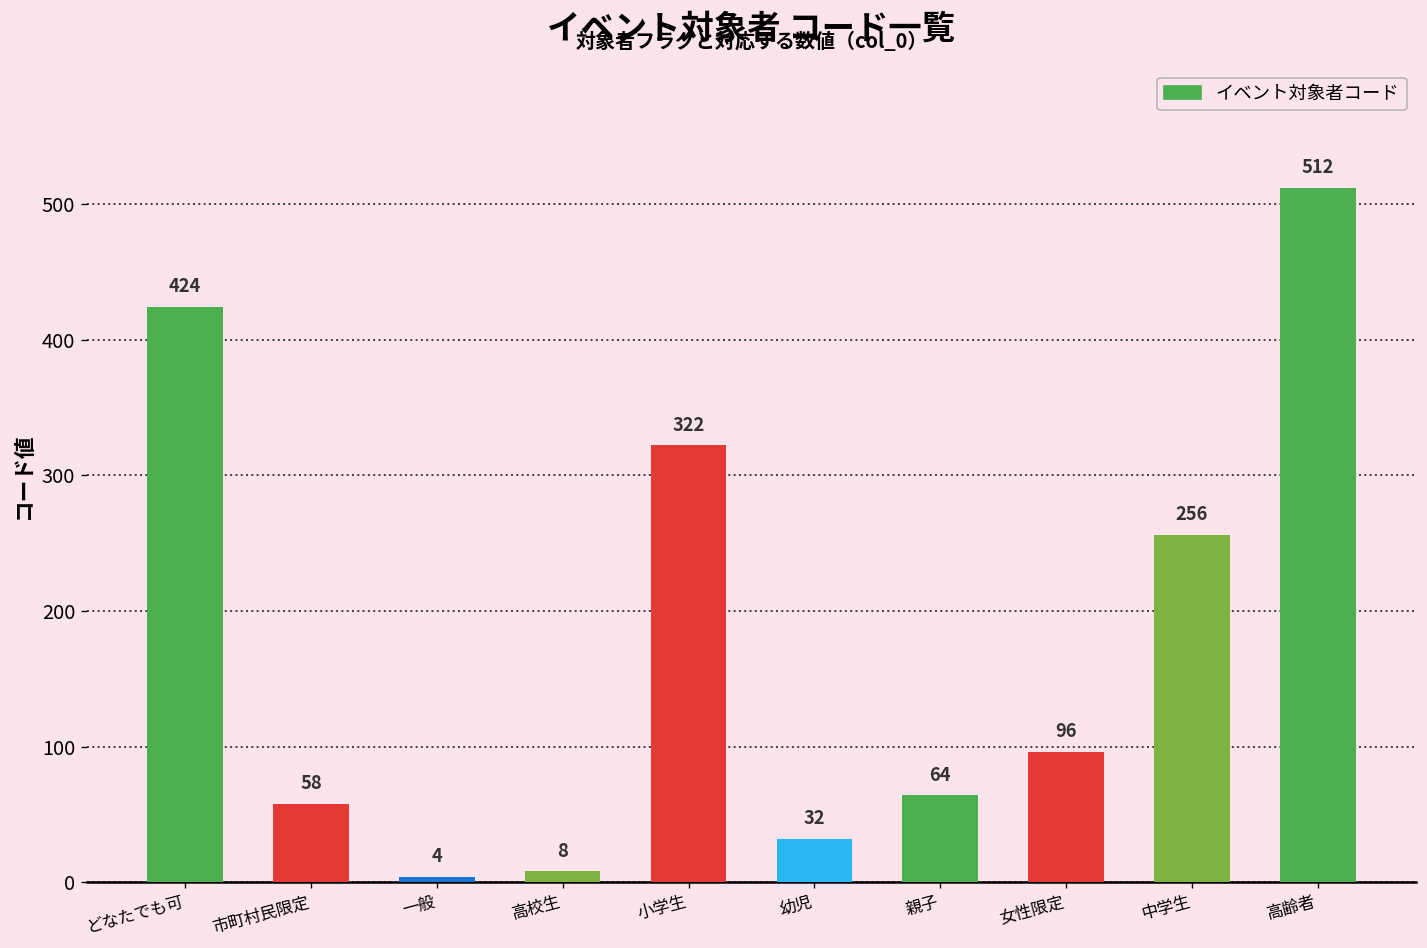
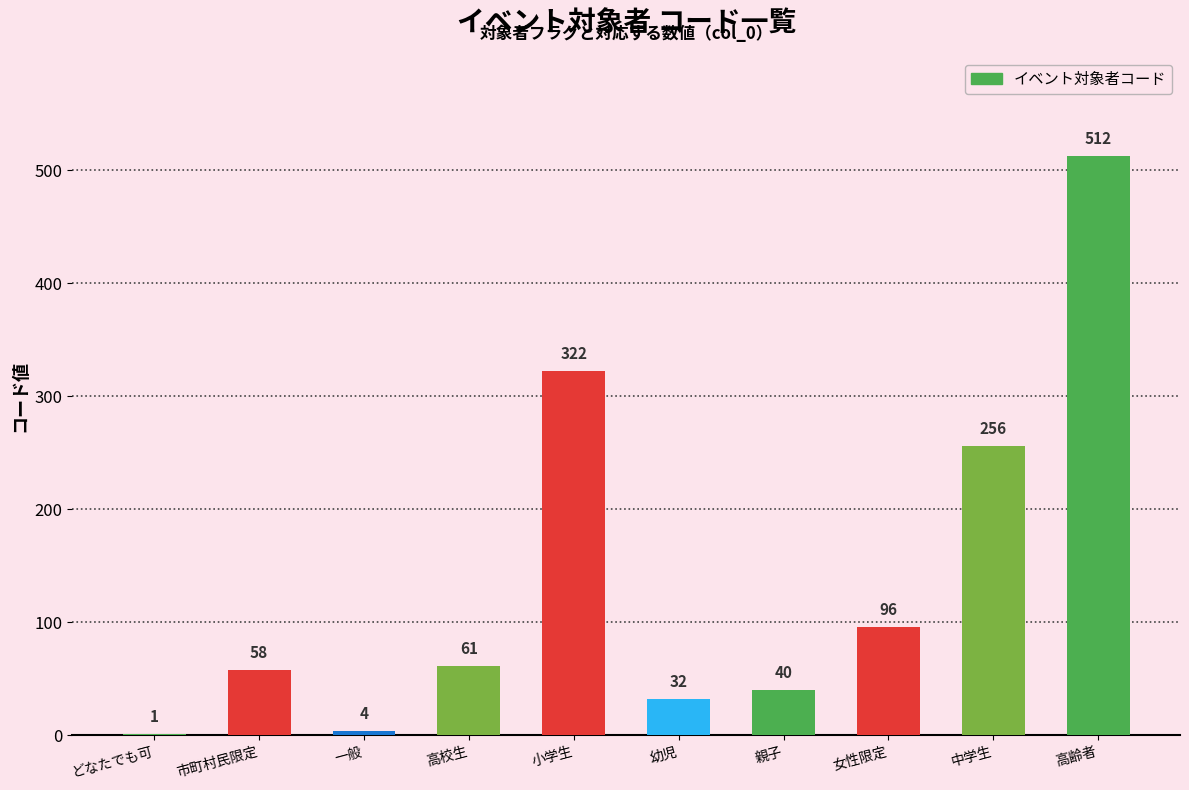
  {
-   "どなたでも可": 424,
+   "どなたでも可": 1,
    "市町村民限定": 58,
    "一般": 4,
-   "高校生": 8,
+   "高校生": 61,
    "小学生": 322,
    "幼児": 32,
-   "親子": 64,
+   "親子": 40,
    "女性限定": 96,
    "中学生": 256,
    "高齢者": 512
  }
